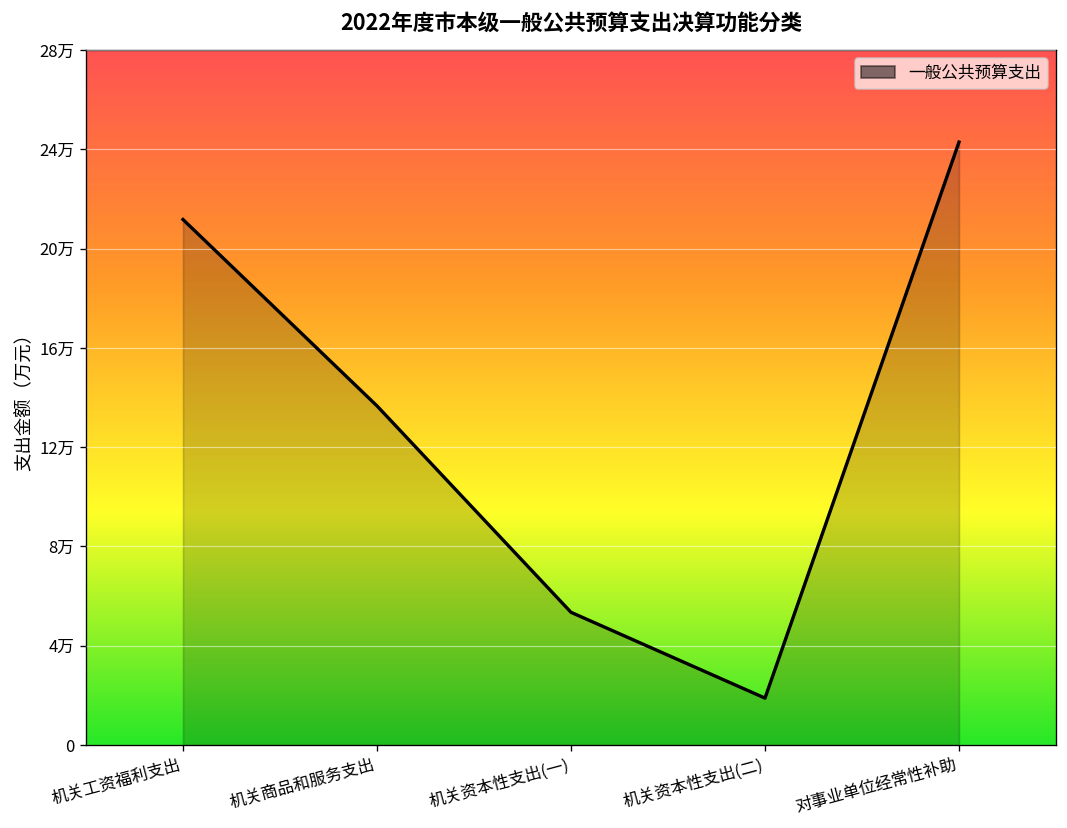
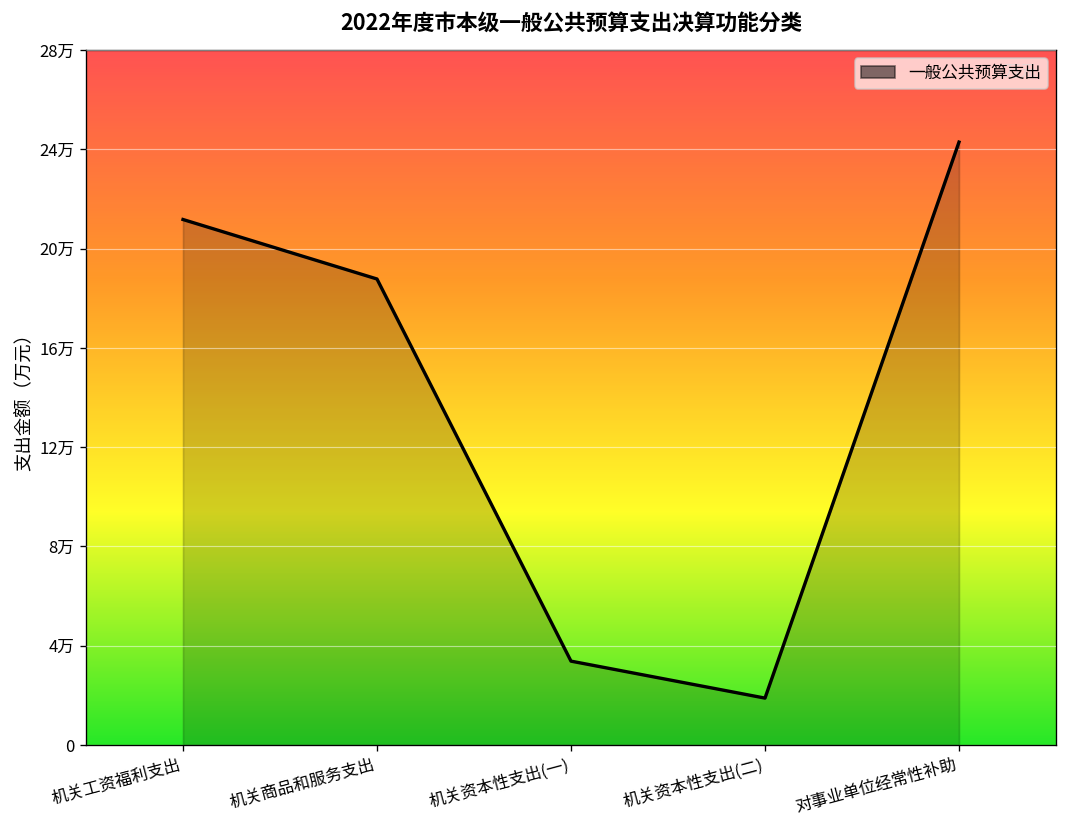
  {
    "机关工资福利支出": "21.2万",
-   "机关商品和服务支出": "13.7万",
-   "机关资本性支出(一)": "5.3万",
+   "机关商品和服务支出": "18.8万",
+   "机关资本性支出(一)": "3.4万",
    "机关资本性支出(二)": "1.9万",
    "对事业单位经常性补助": "24.3万"
  }
